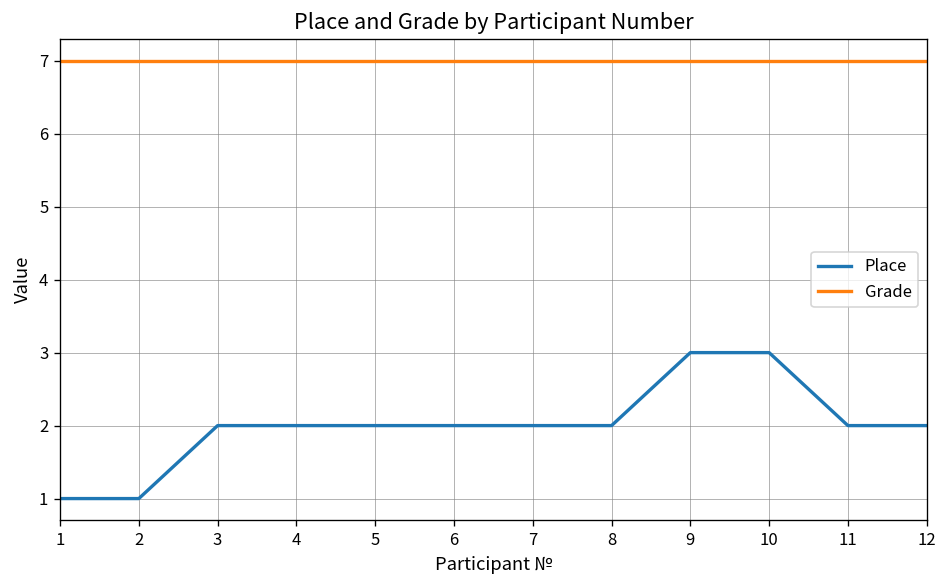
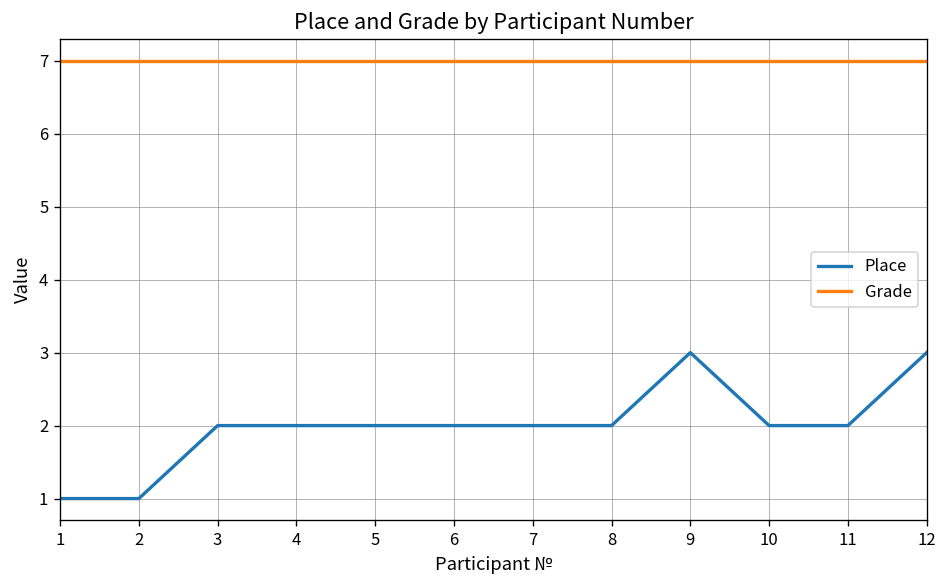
  {
    "Place": {
      "1": 1,
      "2": 1,
      "3": 2,
      "4": 2,
      "5": 2,
      "6": 2,
      "7": 2,
      "8": 2,
      "9": 3,
-     "10": 3,
+     "10": 2,
      "11": 2,
-     "12": 2
+     "12": 3
    },
    "Grade": {
      "1": 7,
      "2": 7,
      "3": 7,
      "4": 7,
      "5": 7,
      "6": 7,
      "7": 7,
      "8": 7,
      "9": 7,
      "10": 7,
      "11": 7,
      "12": 7
    }
  }
